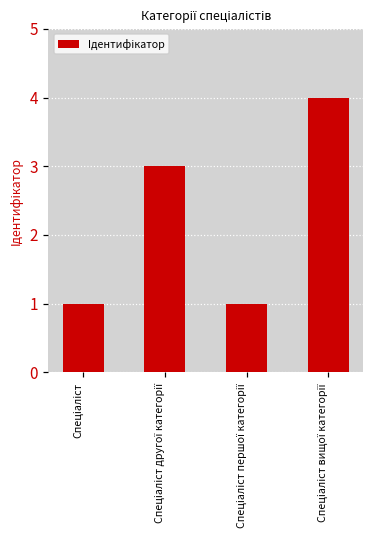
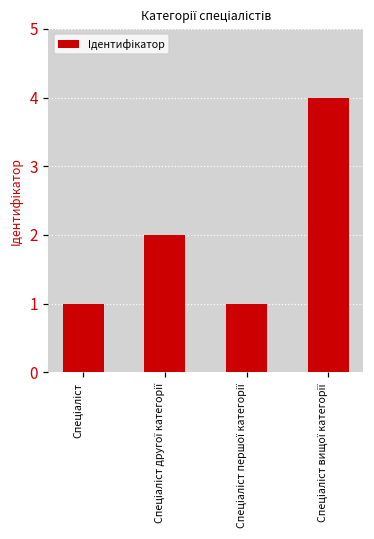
  {
    "Спеціаліст": 1,
-   "Спеціаліст другої категорії": 3,
+   "Спеціаліст другої категорії": 2,
    "Спеціаліст першої категорії": 1,
    "Спеціаліст вищої категорії": 4
  }
